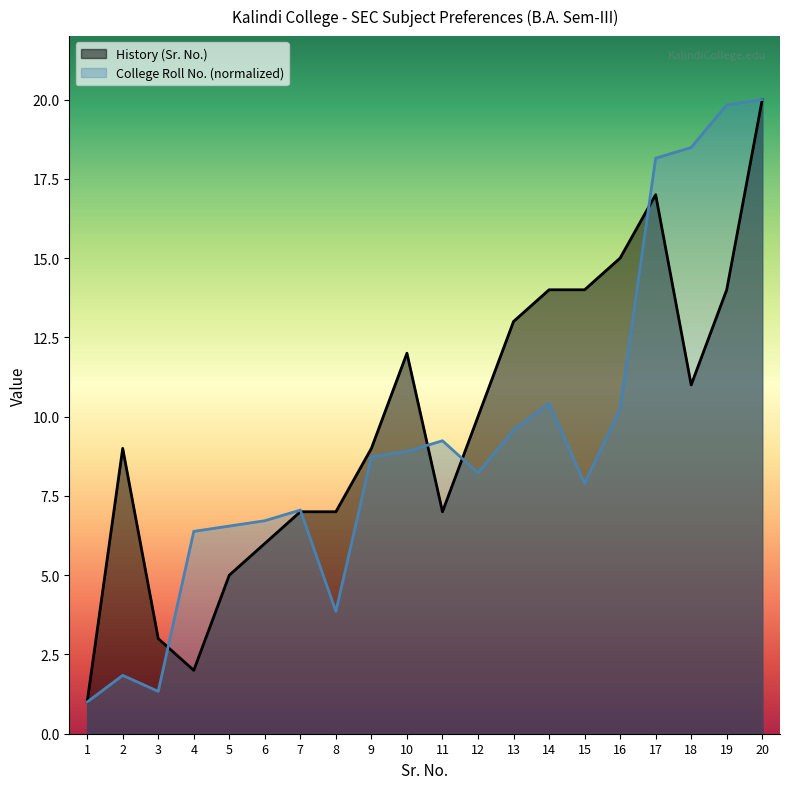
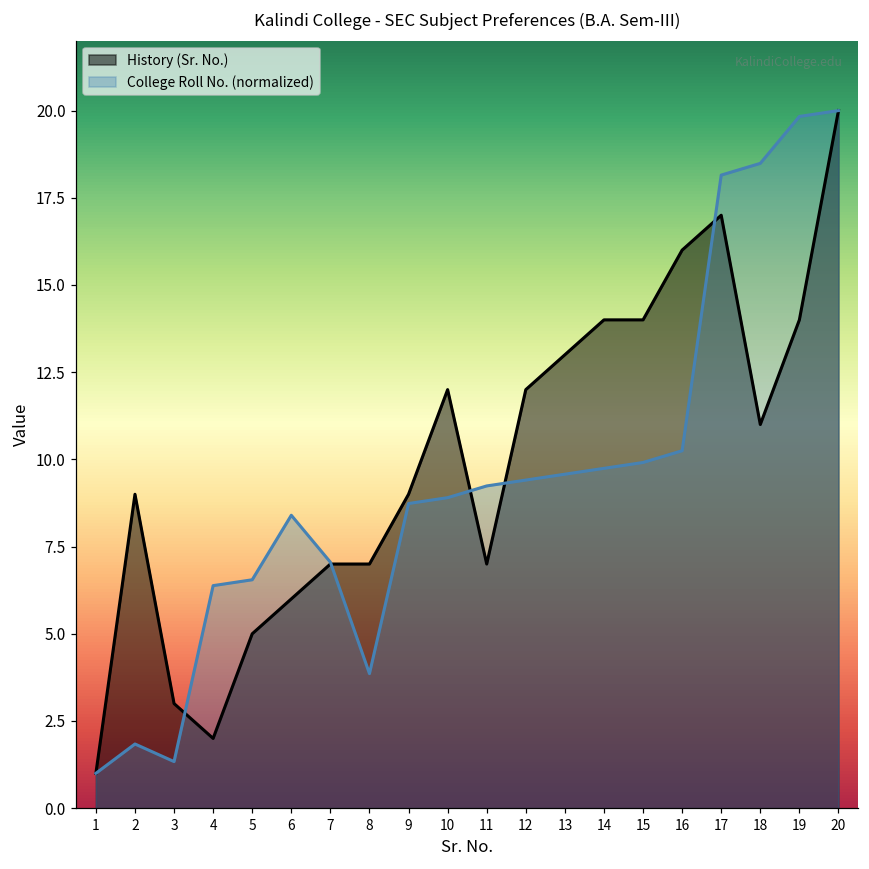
  {
    "History (Sr. No.)": {
      "2": 9,
      "3": 3,
      "4": 2,
      "5": 5,
      "6": 6,
      "8": 7,
      "9": 9,
      "10": 12,
      "11": 7,
-     "12": 10,
+     "12": 12,
      "13": 13,
      "14": 14,
      "15": 14,
-     "16": 15,
+     "16": 16,
      "17": 17,
      "18": 11,
      "19": 14
    },
    "College Roll No. (normalized)": {
      "2": 1.8,
      "3": 1.3,
      "4": 6.4,
      "5": 6.5,
-     "6": 6.7,
+     "6": 8.4,
      "8": 3.9,
      "9": 8.7,
      "10": 8.9,
      "11": 9.2,
-     "12": 8.2,
+     "12": 9.4,
      "13": 9.6,
-     "14": 10.4,
-     "15": 7.9,
+     "14": 9.7,
+     "15": 9.9,
      "16": 10.2,
      "17": 18.2,
      "18": 18.5,
      "19": 19.8
    }
  }
